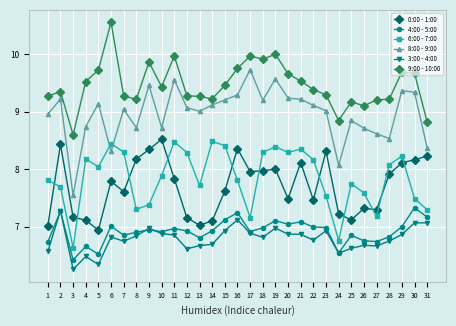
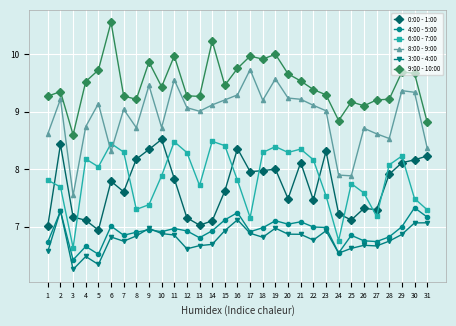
  {
    "8:00 - 9:00": {
-     "1": 9.0,
+     "1": 8.6,
      "2": 9.2,
      "3": 7.5,
      "4": 8.7,
      "5": 9.1,
      "6": 8.3,
      "7": 9.0,
      "8": 8.7,
      "9": 9.5,
      "10": 8.7,
      "11": 9.6,
      "12": 9.1,
      "13": 9.0,
      "14": 9.1,
      "15": 9.2,
      "16": 9.3,
      "17": 9.7,
      "18": 9.2,
      "19": 9.6,
      "20": 9.2,
      "21": 9.2,
      "22": 9.1,
      "23": 9.0,
-     "24": 8.1,
-     "25": 8.8,
+     "24": 7.9,
+     "25": 7.9,
      "26": 8.7,
      "27": 8.6,
      "28": 8.5,
      "29": 9.4,
      "30": 9.3,
      "31": 8.4
    },
    "9:00 - 10:00": {
      "1": 9.3,
      "2": 9.3,
      "3": 8.6,
      "4": 9.5,
      "5": 9.7,
      "6": 10.6,
      "7": 9.3,
      "8": 9.2,
      "9": 9.9,
      "10": 9.4,
      "11": 10.0,
      "12": 9.3,
      "13": 9.3,
-     "14": 9.2,
+     "14": 10.2,
      "15": 9.5,
      "16": 9.7,
      "17": 10.0,
      "18": 9.9,
      "19": 10.0,
      "20": 9.7,
      "21": 9.5,
      "22": 9.4,
      "23": 9.3,
      "24": 8.8,
      "25": 9.2,
      "26": 9.1,
      "27": 9.2,
      "28": 9.2,
      "31": 8.8
    }
  }
